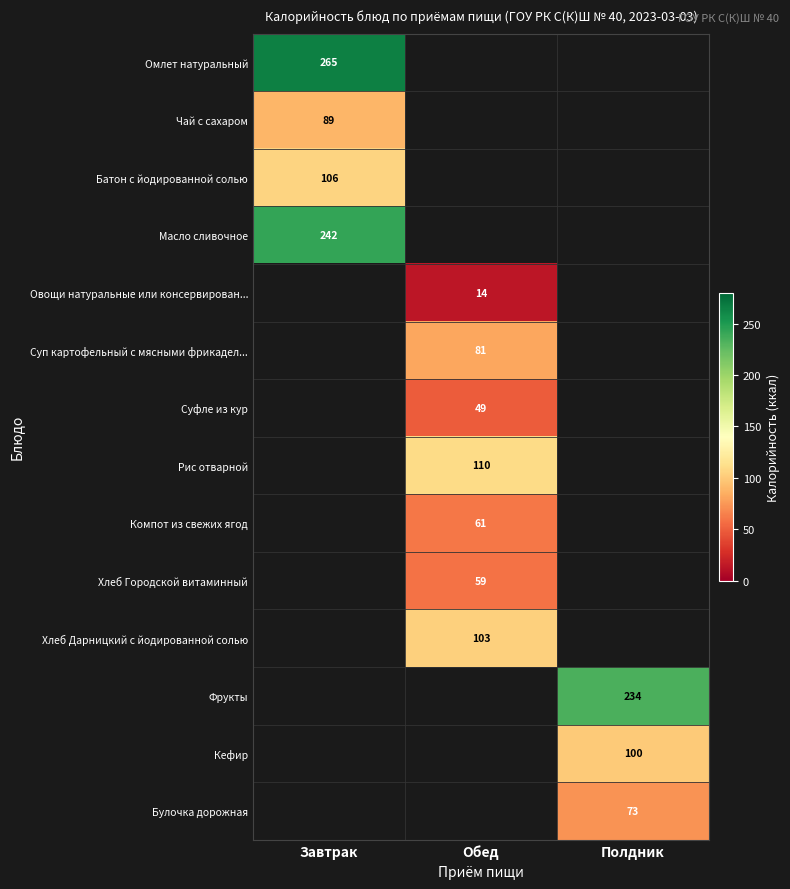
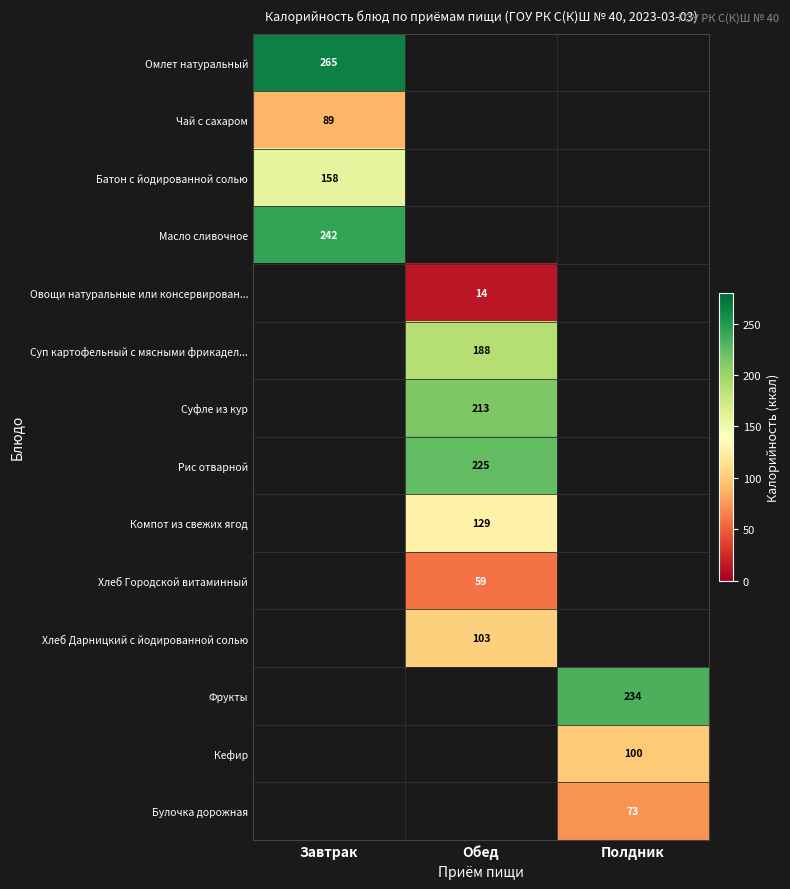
  {
    "Омлет натуральный": {
      "Завтрак": 265
    },
    "Чай с сахаром": {
      "Завтрак": 89
    },
    "Батон с йодированной солью": {
-     "Завтрак": 106
+     "Завтрак": 158
    },
    "Масло сливочное": {
      "Завтрак": 242
    },
    "Овощи натуральные или консервирован...": {
      "Обед": 14
    },
    "Суп картофельный с мясными фрикадел...": {
-     "Обед": 81
+     "Обед": 188
    },
    "Суфле из кур": {
-     "Обед": 49
+     "Обед": 213
    },
    "Рис отварной": {
-     "Обед": 110
+     "Обед": 225
    },
    "Компот из свежих ягод": {
-     "Обед": 61
+     "Обед": 129
    },
    "Хлеб Городской витаминный": {
      "Обед": 59
    },
    "Хлеб Дарницкий с йодированной солью": {
      "Обед": 103
    },
    "Фрукты": {
      "Полдник": 234
    },
    "Кефир": {
      "Полдник": 100
    },
    "Булочка дорожная": {
      "Полдник": 73
    }
  }
